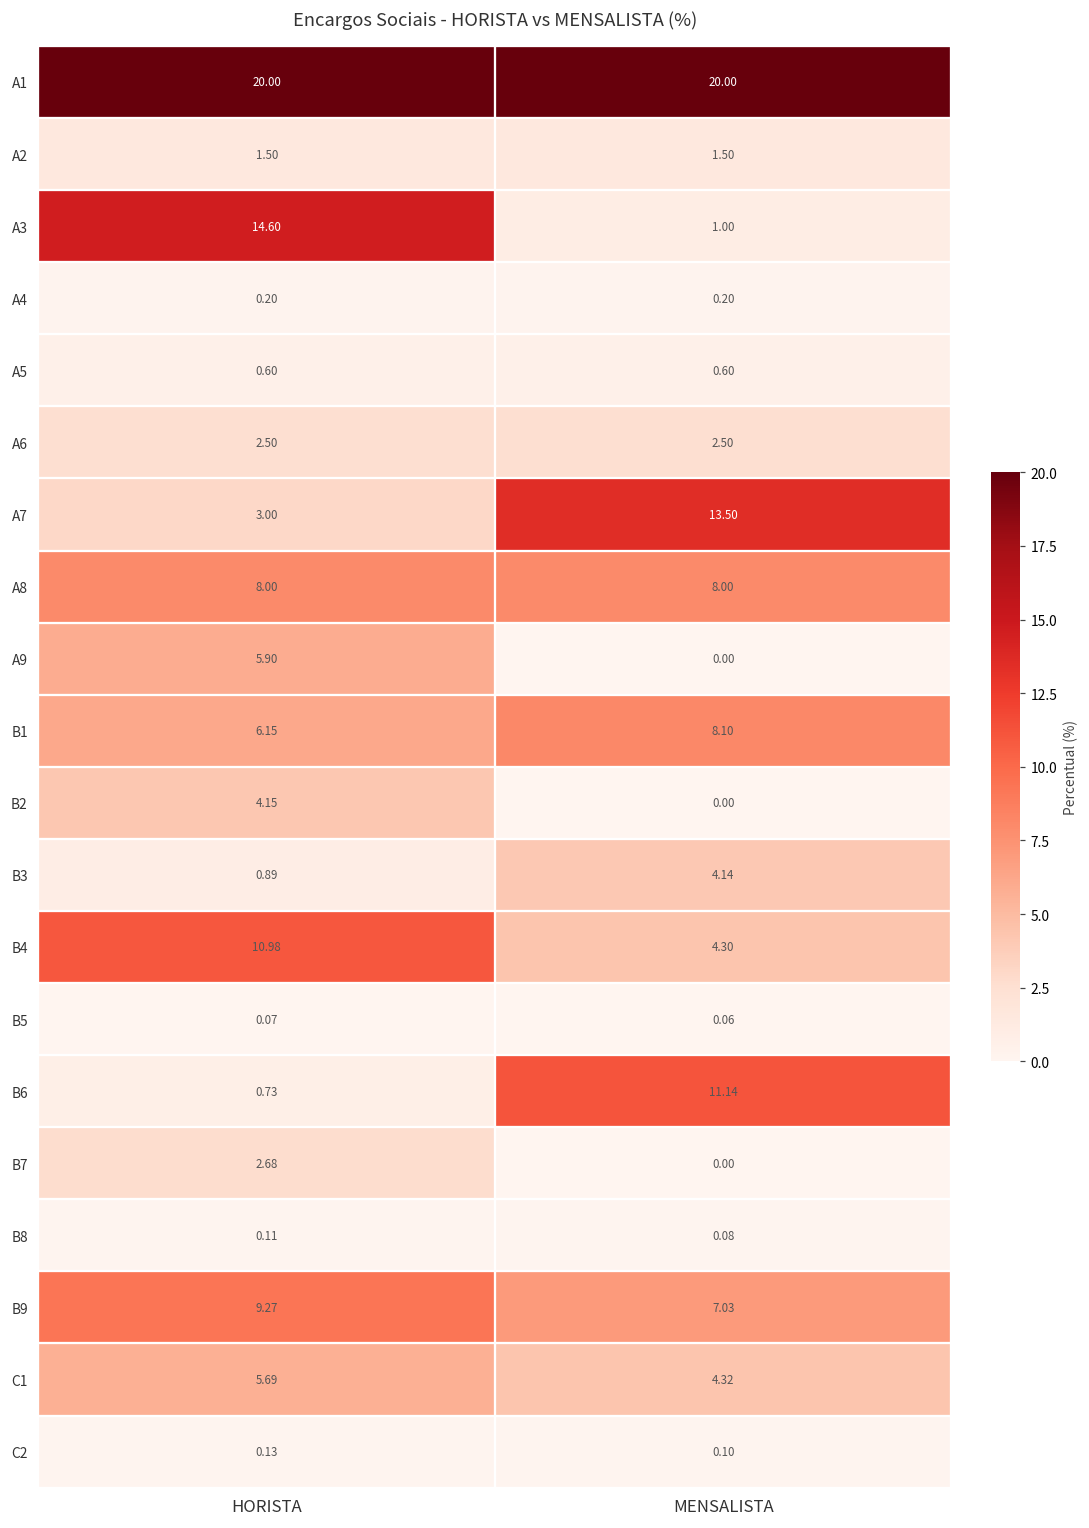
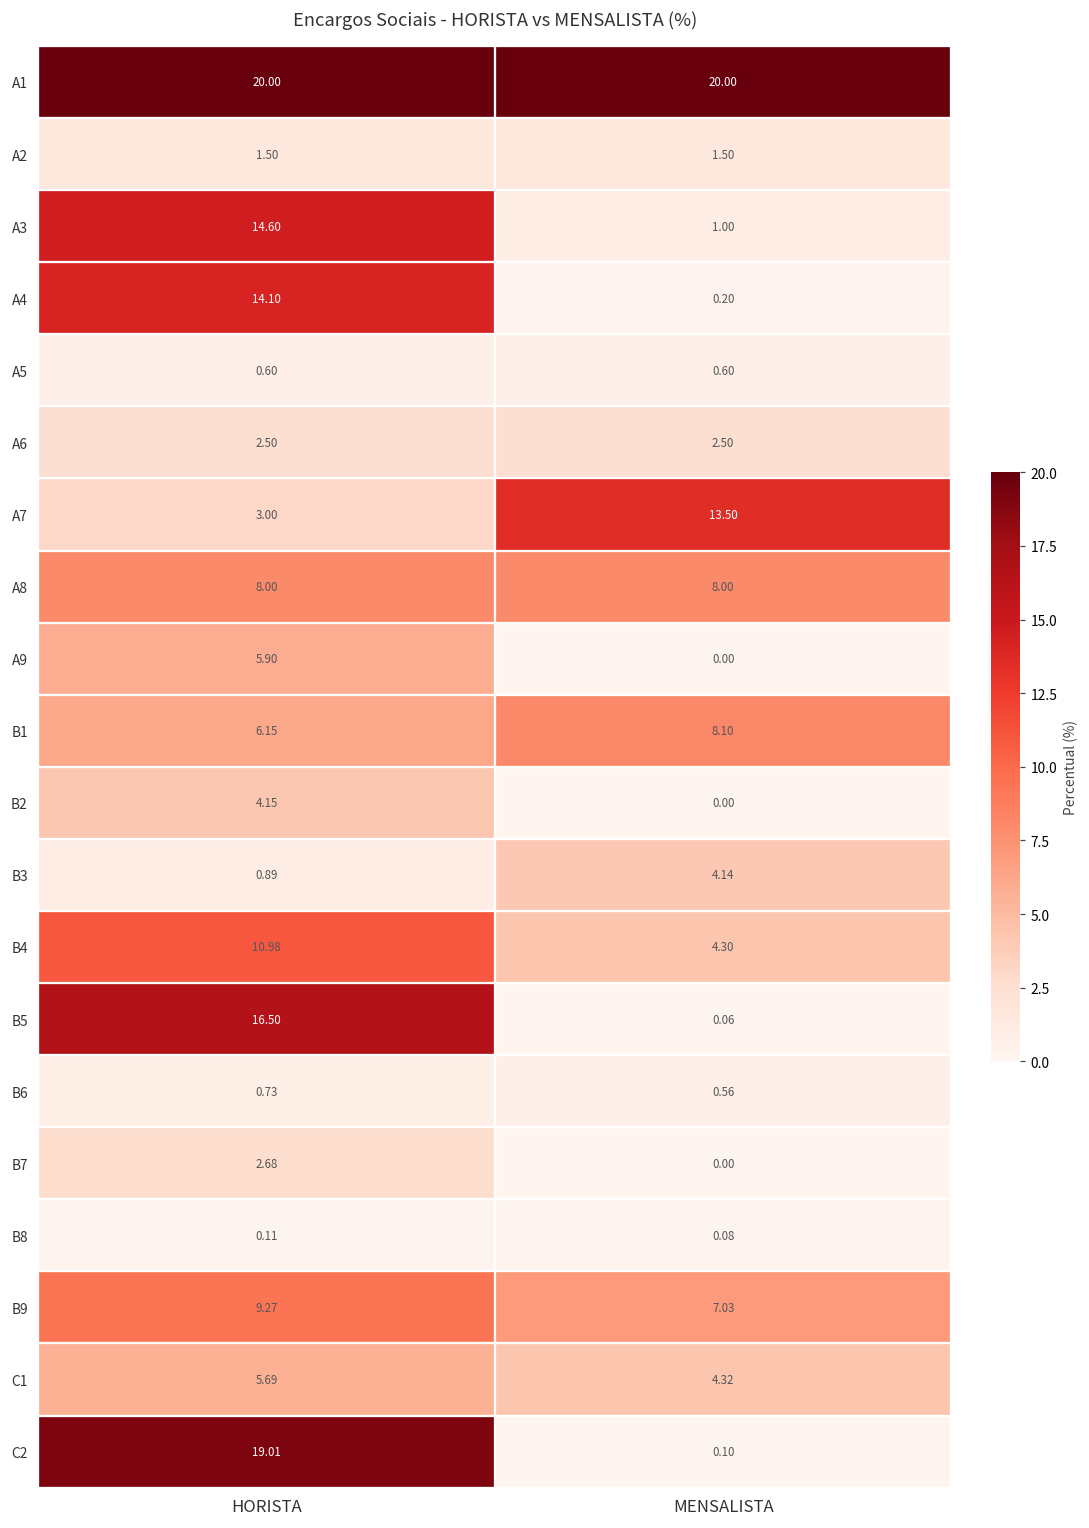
  {
    "A1": {
      "HORISTA": 20.00,
      "MENSALISTA": 20.00
    },
    "A2": {
      "HORISTA": 1.50,
      "MENSALISTA": 1.50
    },
    "A3": {
      "HORISTA": 14.60,
      "MENSALISTA": 1.00
    },
    "A4": {
-     "HORISTA": 0.20,
+     "HORISTA": 14.10,
      "MENSALISTA": 0.20
    },
    "A5": {
      "HORISTA": 0.60,
      "MENSALISTA": 0.60
    },
    "A6": {
      "HORISTA": 2.50,
      "MENSALISTA": 2.50
    },
    "A7": {
      "HORISTA": 3.00,
      "MENSALISTA": 13.50
    },
    "A8": {
      "HORISTA": 8.00,
      "MENSALISTA": 8.00
    },
    "A9": {
      "HORISTA": 5.90,
      "MENSALISTA": 0.00
    },
    "B1": {
      "HORISTA": 6.15,
      "MENSALISTA": 8.10
    },
    "B2": {
      "HORISTA": 4.15,
      "MENSALISTA": 0.00
    },
    "B3": {
      "HORISTA": 0.89,
      "MENSALISTA": 4.14
    },
    "B4": {
      "HORISTA": 10.98,
      "MENSALISTA": 4.30
    },
    "B5": {
-     "HORISTA": 0.07,
+     "HORISTA": 16.50,
      "MENSALISTA": 0.06
    },
    "B6": {
      "HORISTA": 0.73,
-     "MENSALISTA": 11.14
+     "MENSALISTA": 0.56
    },
    "B7": {
      "HORISTA": 2.68,
      "MENSALISTA": 0.00
    },
    "B8": {
      "HORISTA": 0.11,
      "MENSALISTA": 0.08
    },
    "B9": {
      "HORISTA": 9.27,
      "MENSALISTA": 7.03
    },
    "C1": {
      "HORISTA": 5.69,
      "MENSALISTA": 4.32
    },
    "C2": {
-     "HORISTA": 0.13,
+     "HORISTA": 19.01,
      "MENSALISTA": 0.10
    }
  }
